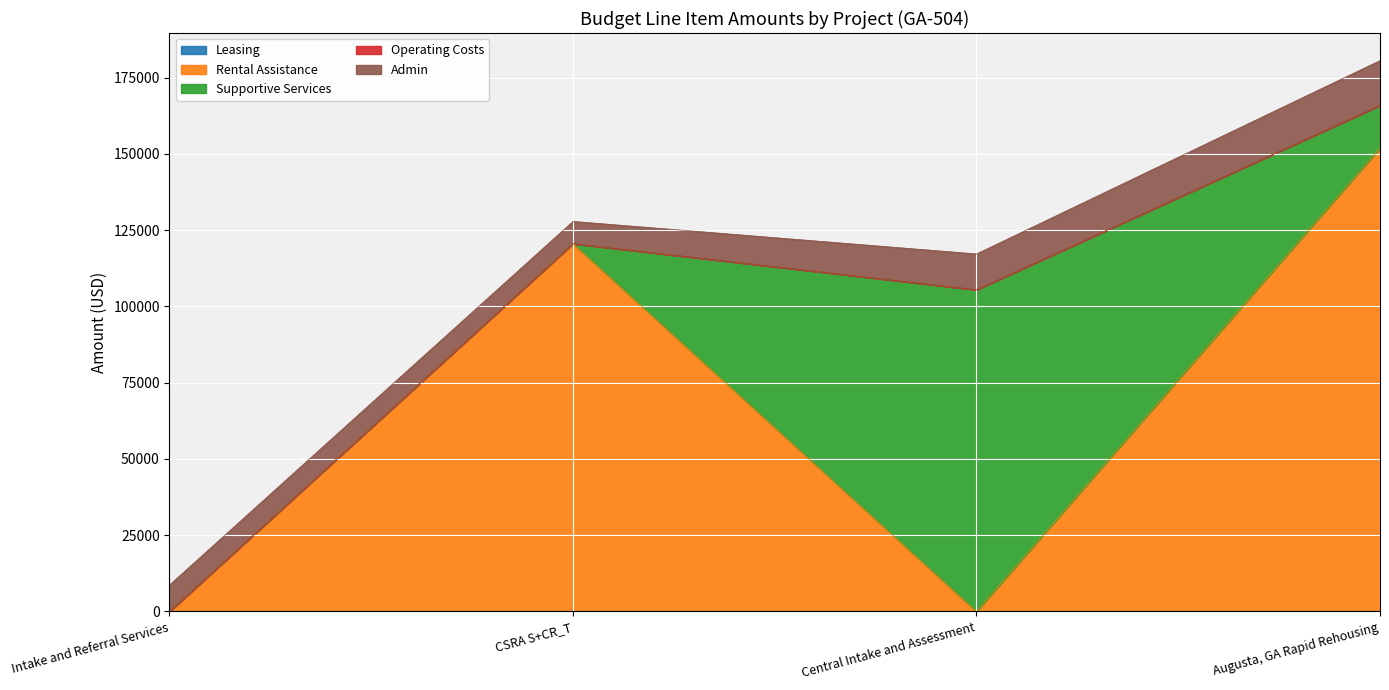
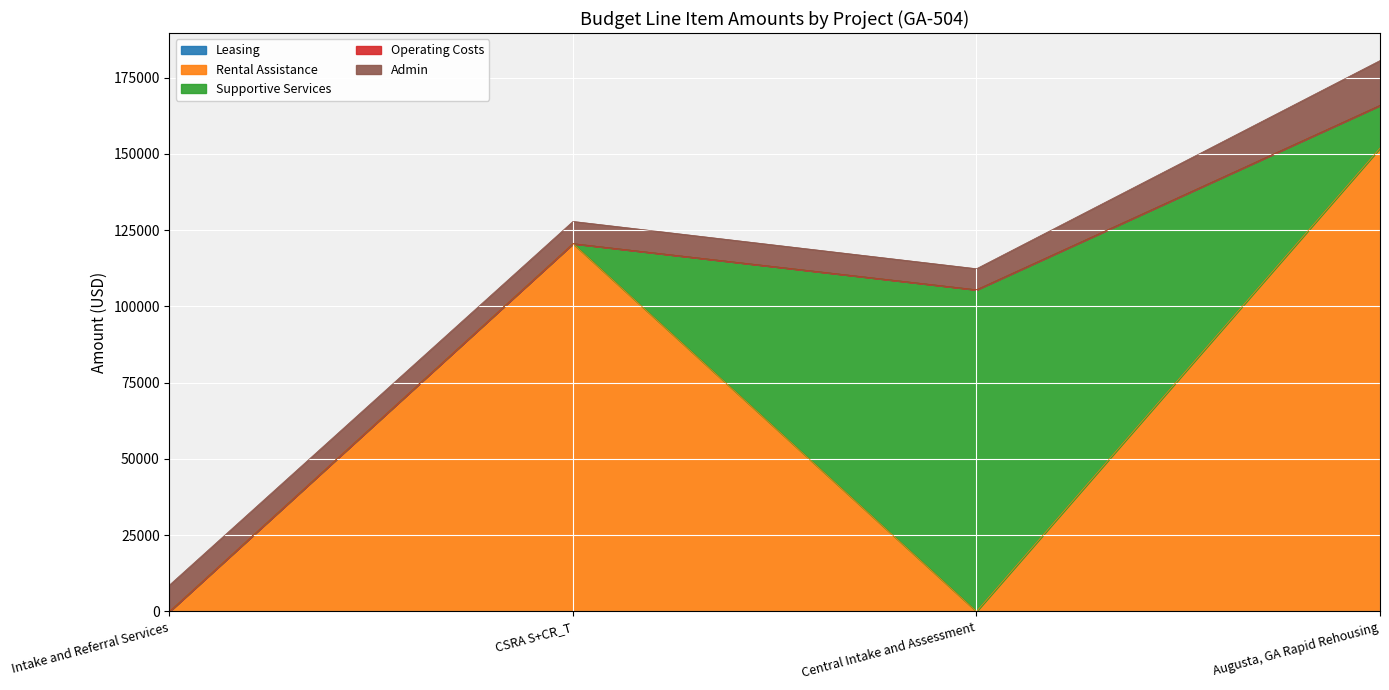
  {
    "Leasing": {
      "CSRA S+CR_T": 0,
      "Augusta, GA Rapid Rehousing": 0
    },
    "Rental Assistance": {
      "Augusta, GA Rapid Rehousing": 152000
    },
    "Admin": {
      "Intake and Referral Services": 9000,
      "CSRA S+CR_T": 7000,
-     "Central Intake and Assessment": 12000,
+     "Central Intake and Assessment": 7000,
      "Augusta, GA Rapid Rehousing": 15000
    }
  }
